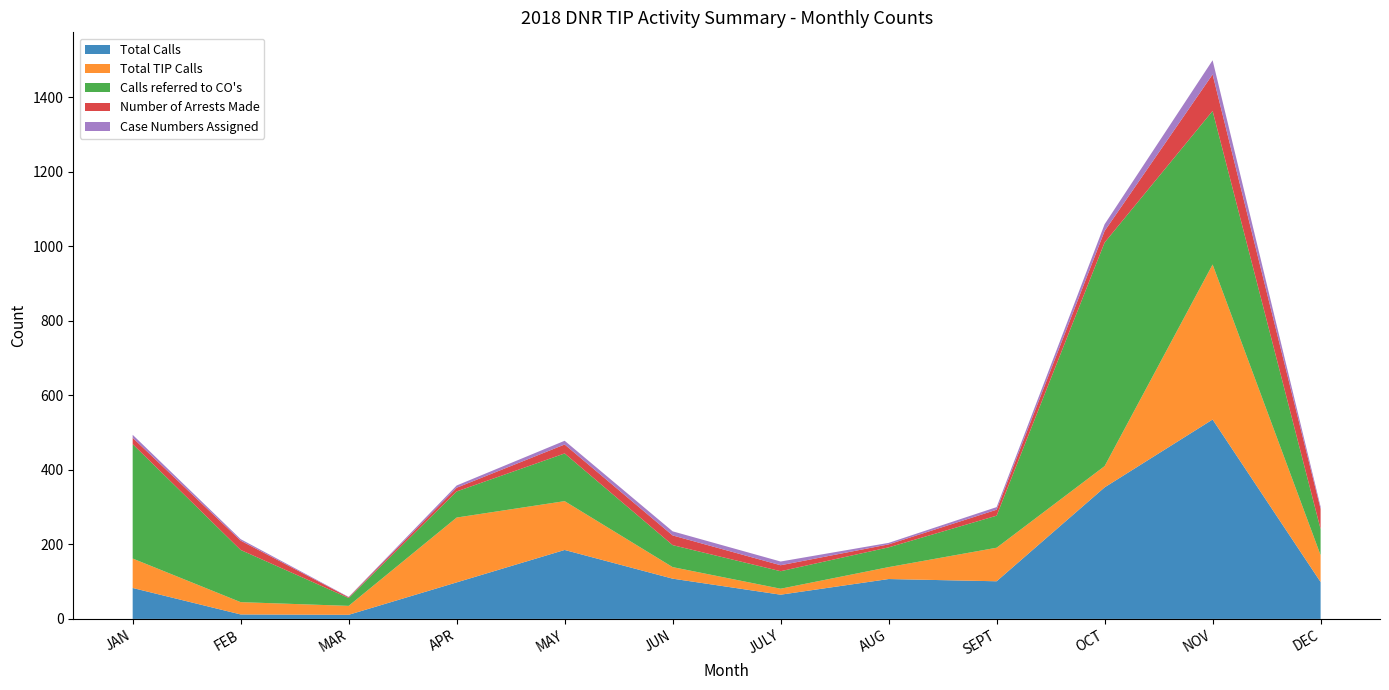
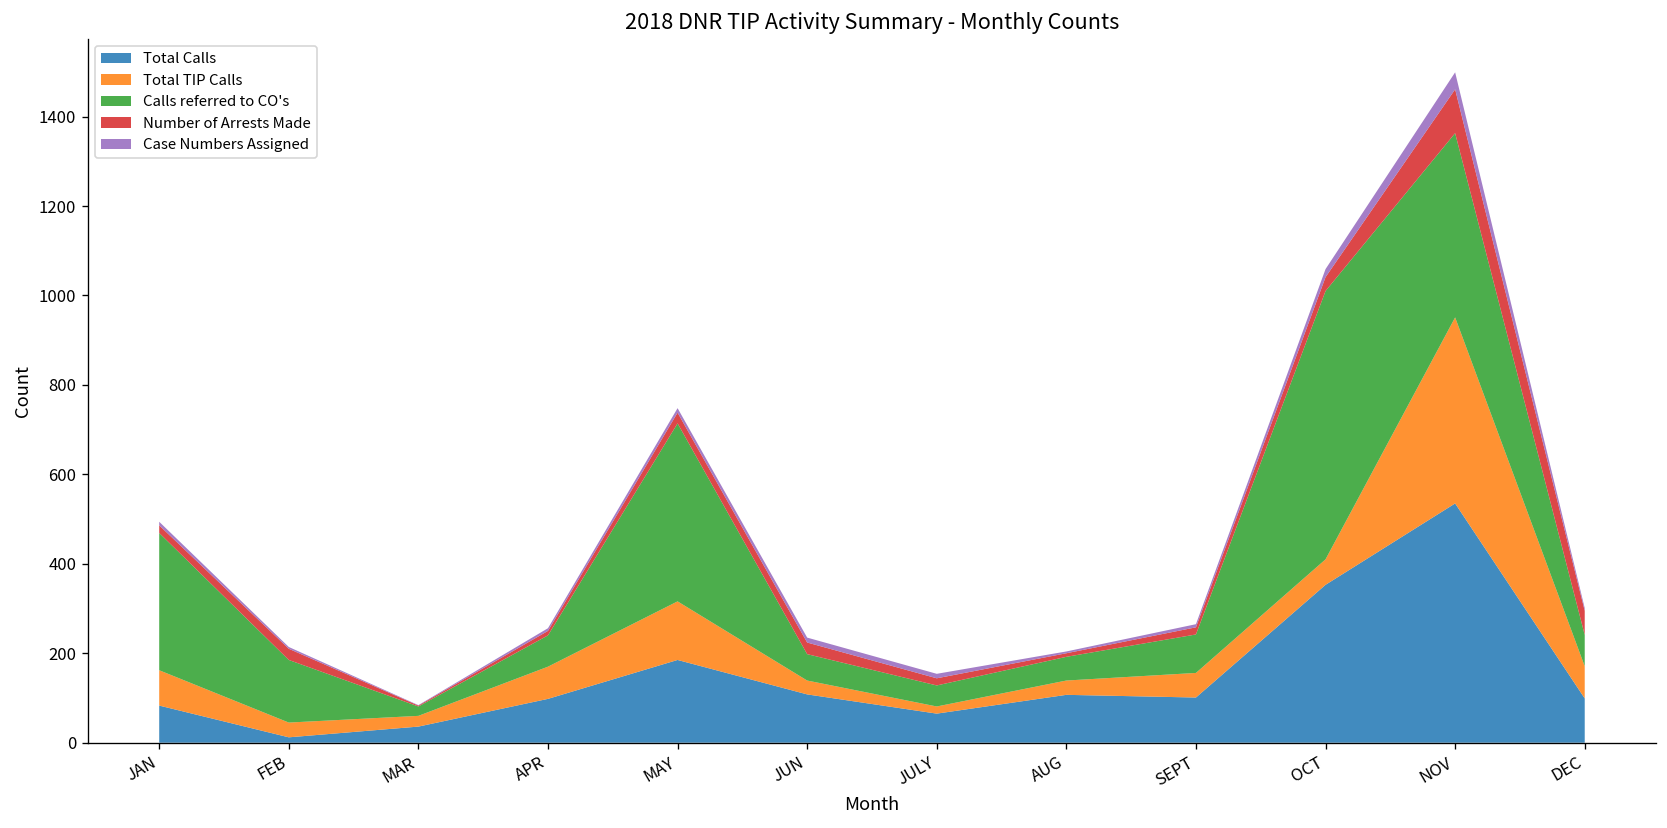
  {
    "Total Calls": {
      "JAN": 80,
      "FEB": 10,
-     "MAR": 10,
+     "MAR": 40,
      "APR": 100,
      "MAY": 190,
      "JUN": 110,
      "JULY": 70,
      "AUG": 110,
      "SEPT": 100,
      "OCT": 350,
      "NOV": 540,
      "DEC": 100
    },
    "Total TIP Calls": {
      "JAN": 80,
      "FEB": 30,
      "MAR": 20,
-     "APR": 170,
+     "APR": 70,
      "MAY": 130,
      "JUN": 30,
      "JULY": 20,
      "AUG": 30,
-     "SEPT": 90,
+     "SEPT": 60,
      "OCT": 60,
      "NOV": 420,
      "DEC": 70
    },
    "Calls referred to CO's": {
      "JAN": 310,
      "FEB": 140,
      "APR": 70,
-     "MAY": 130,
+     "MAY": 400,
      "JUN": 60,
      "JULY": 50,
      "AUG": 50,
      "SEPT": 90,
      "OCT": 600,
      "NOV": 410,
      "DEC": 70
    },
    "Number of Arrests Made": {
      "JAN": 20,
      "MAY": 20,
      "JUN": 30,
      "JULY": 20,
      "SEPT": 20,
      "OCT": 30,
      "NOV": 100
    },
    "Case Numbers Assigned": {
      "JAN": 10,
      "MAY": 10,
      "JUN": 10,
      "JULY": 10,
      "SEPT": 10,
      "OCT": 20,
      "NOV": 40
    }
  }
